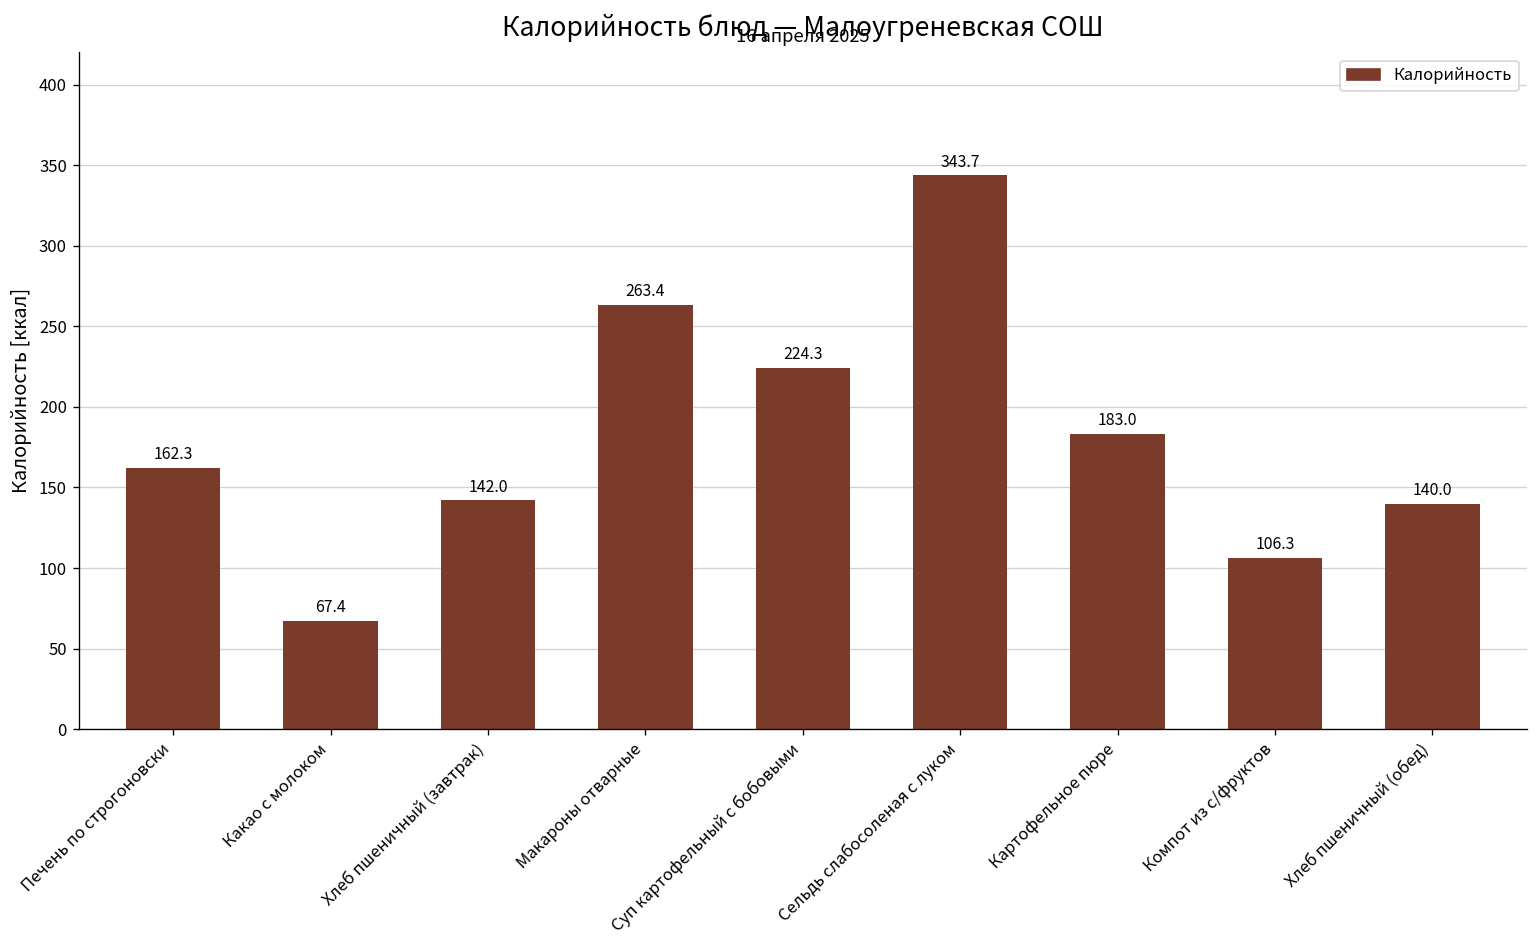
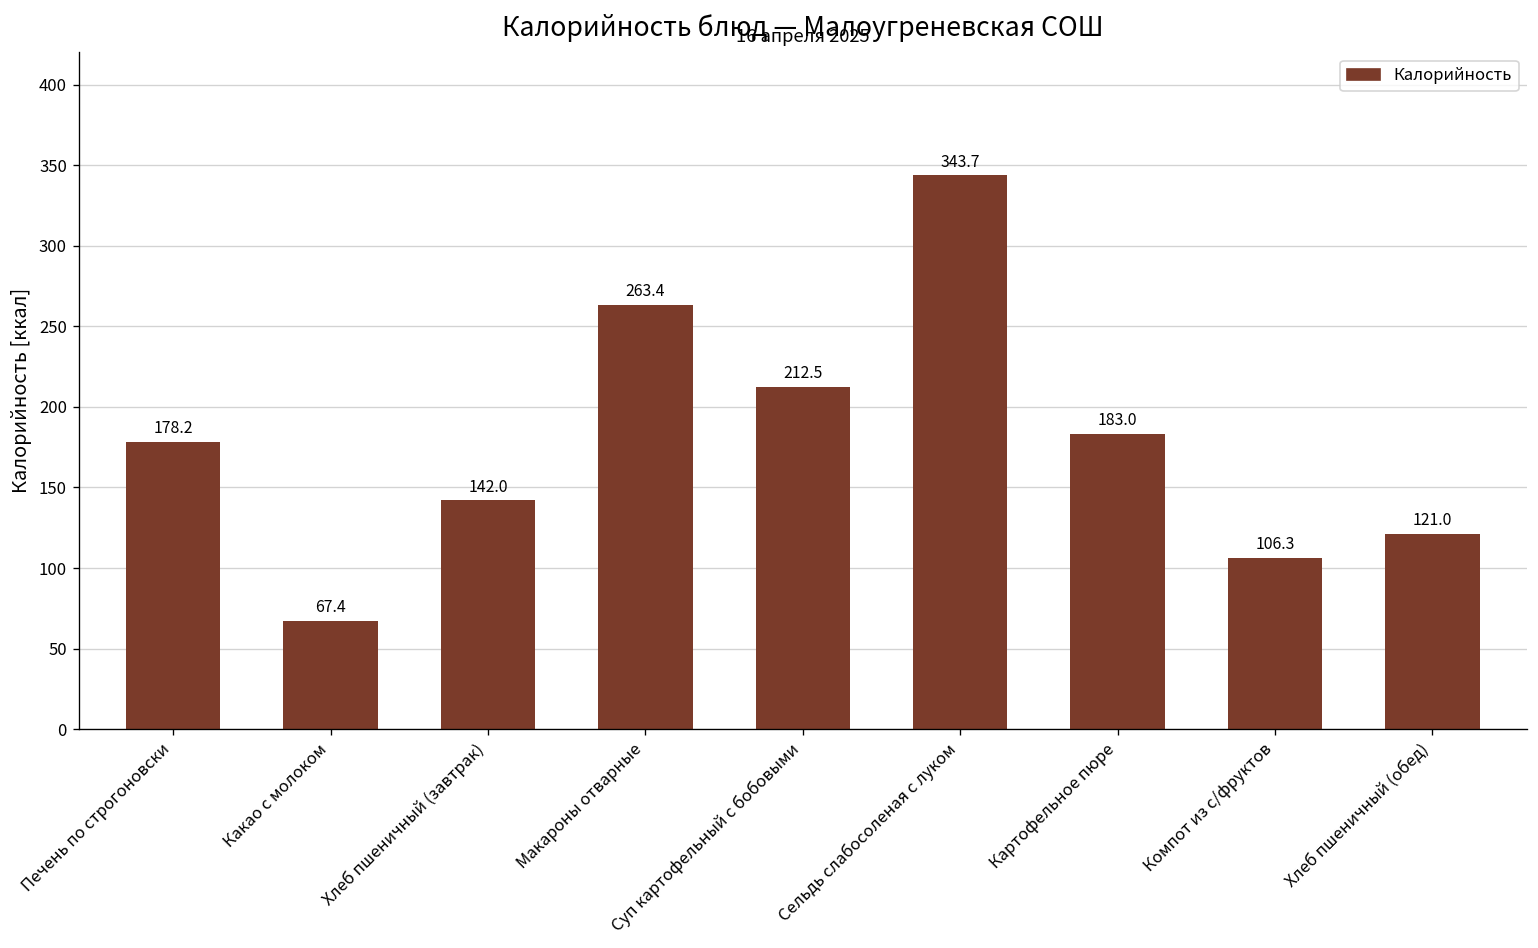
  {
-   "Печень по строгоновски": 162.3,
+   "Печень по строгоновски": 178.2,
    "Какао с молоком": 67.4,
    "Хлеб пшеничный (завтрак)": 142.0,
    "Макароны отварные": 263.4,
-   "Суп картофельный с бобовыми": 224.3,
+   "Суп картофельный с бобовыми": 212.5,
    "Сельдь слабосоленая с луком": 343.7,
    "Картофельное пюре": 183.0,
    "Компот из с/фруктов": 106.3,
-   "Хлеб пшеничный (обед)": 140.0
+   "Хлеб пшеничный (обед)": 121.0
  }
